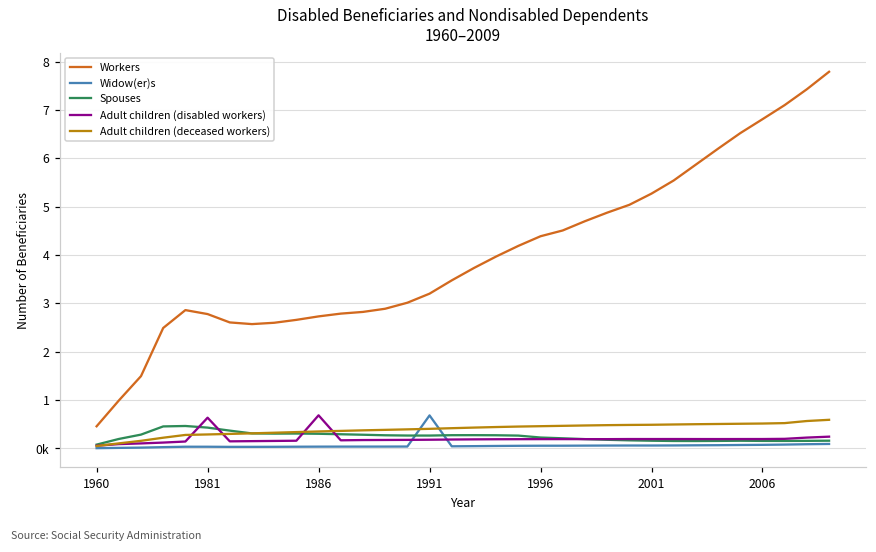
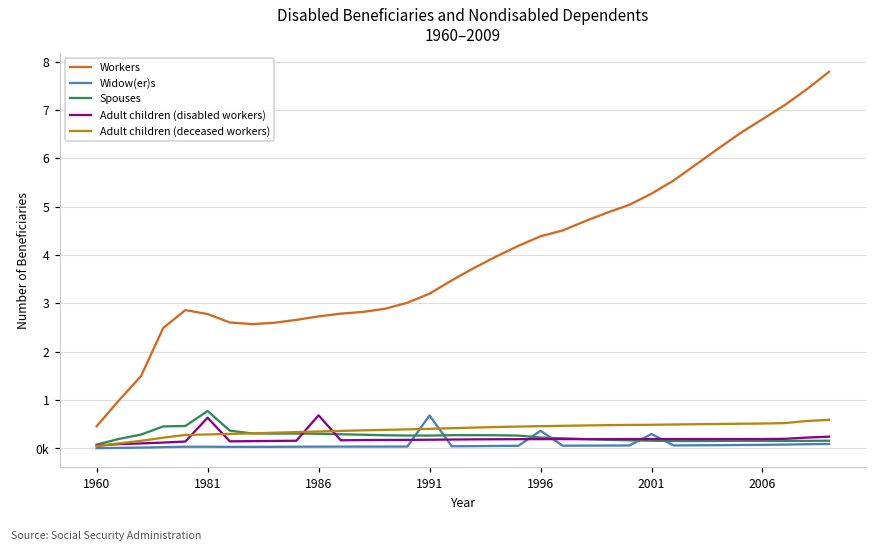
  {
    "Widow(er)s": {
      "1981": 0.0,
      "1986": 0.0,
      "1991": 0.7,
-     "1996": 0.1,
-     "2001": 0.1,
+     "1996": 0.4,
+     "2001": 0.3,
      "2006": 0.1
    },
    "Spouses": {
-     "1981": 0.4,
+     "1981": 0.8,
      "1991": 0.3
    },
    "Adult children (disabled workers)": {
      "1981": 0.6,
      "1986": 0.7,
      "1991": 0.2
    }
  }
